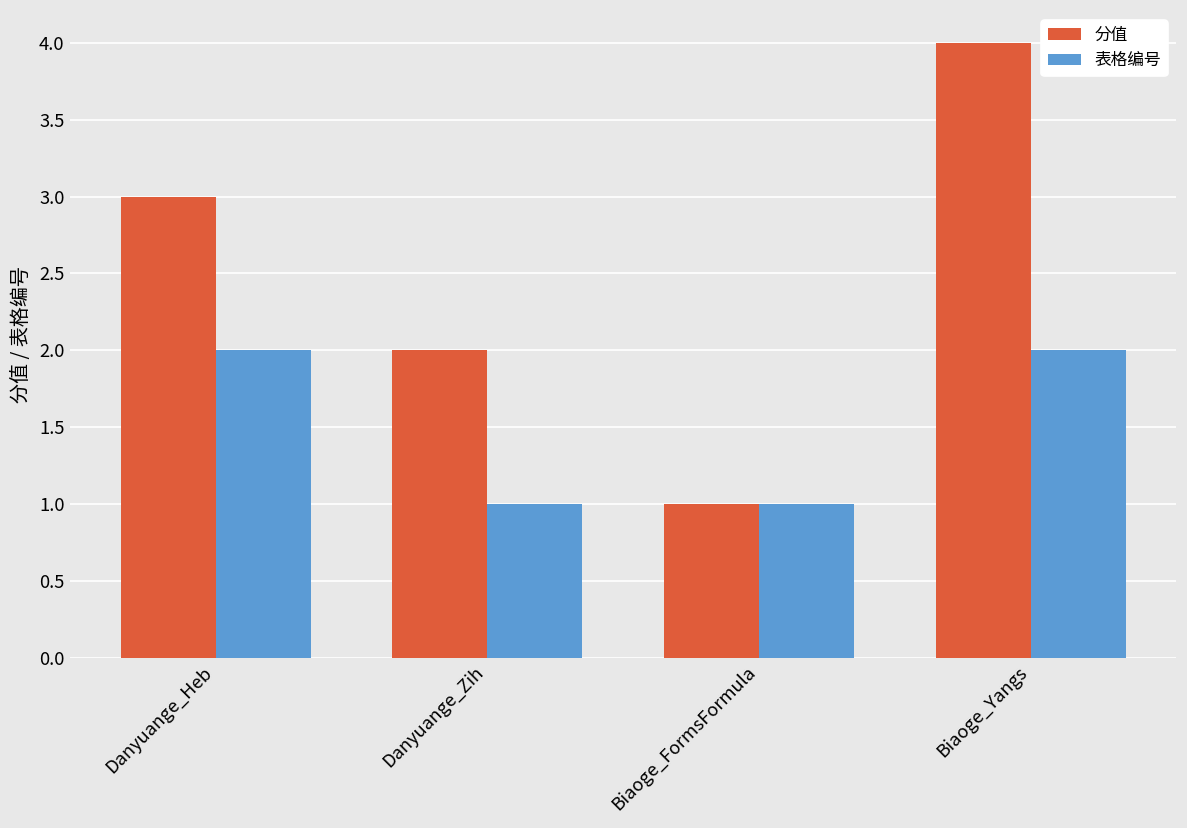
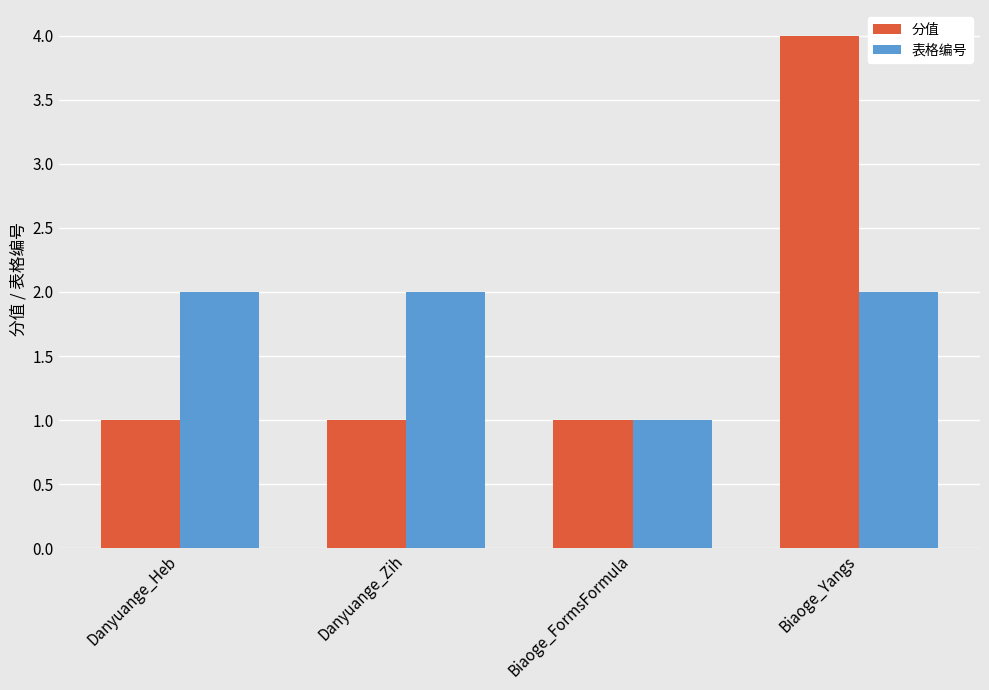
  {
    "分值": {
-     "Danyuange_Heb": 3,
-     "Danyuange_Zih": 2,
+     "Danyuange_Heb": 1,
+     "Danyuange_Zih": 1,
      "Biaoge_FormsFormula": 1,
      "Biaoge_Yangs": 4
    },
    "表格编号": {
      "Danyuange_Heb": 2,
-     "Danyuange_Zih": 1,
+     "Danyuange_Zih": 2,
      "Biaoge_FormsFormula": 1,
      "Biaoge_Yangs": 2
    }
  }
